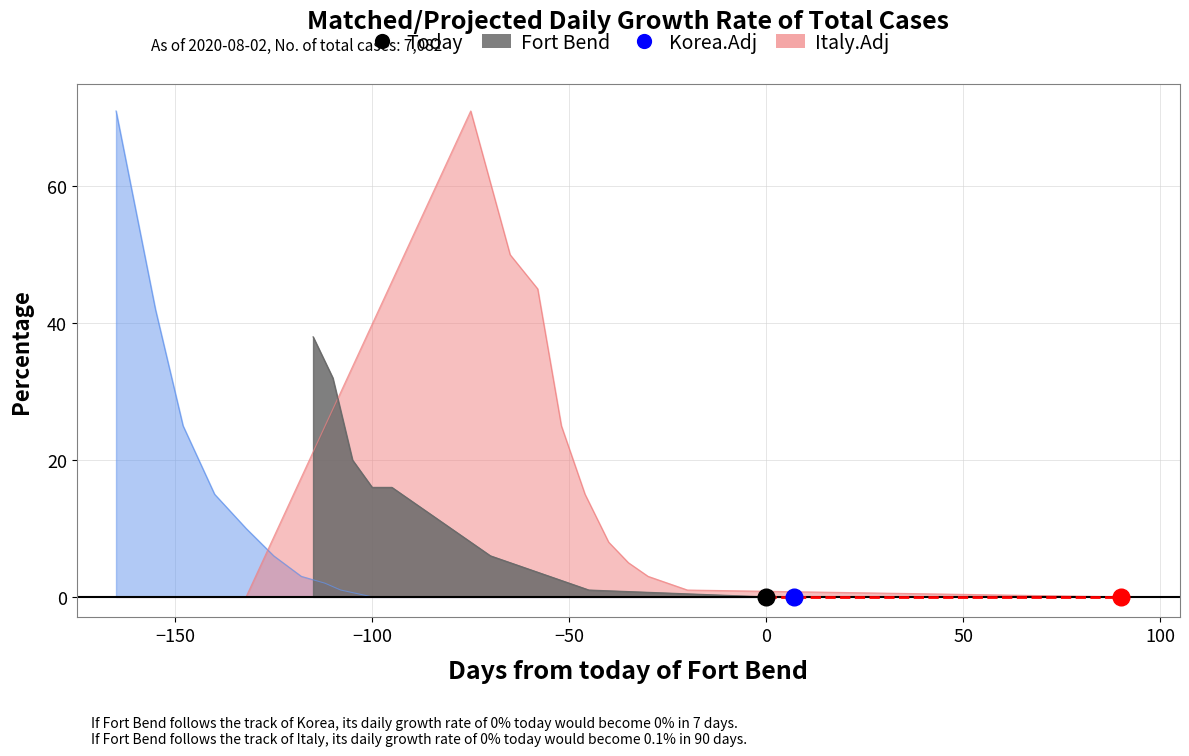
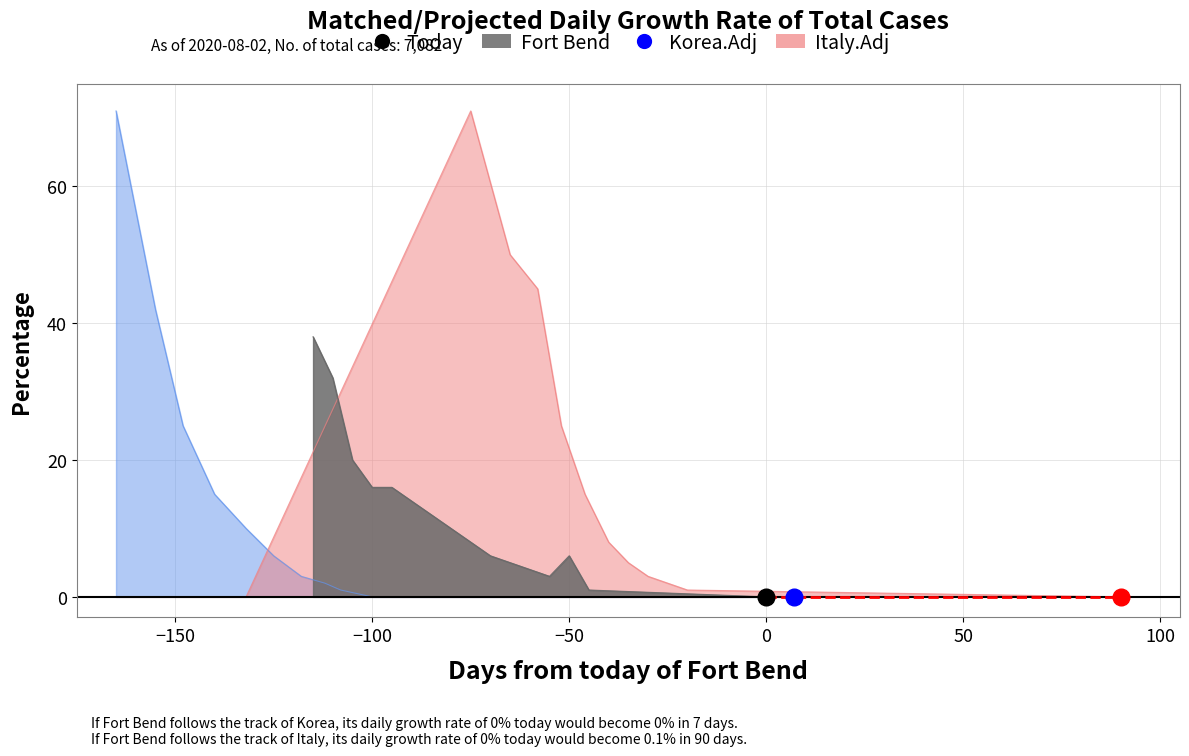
  {
    "Fort Bend": {
      "−100": 16,
-     "−50": 2
+     "−50": 6
    }
  }
